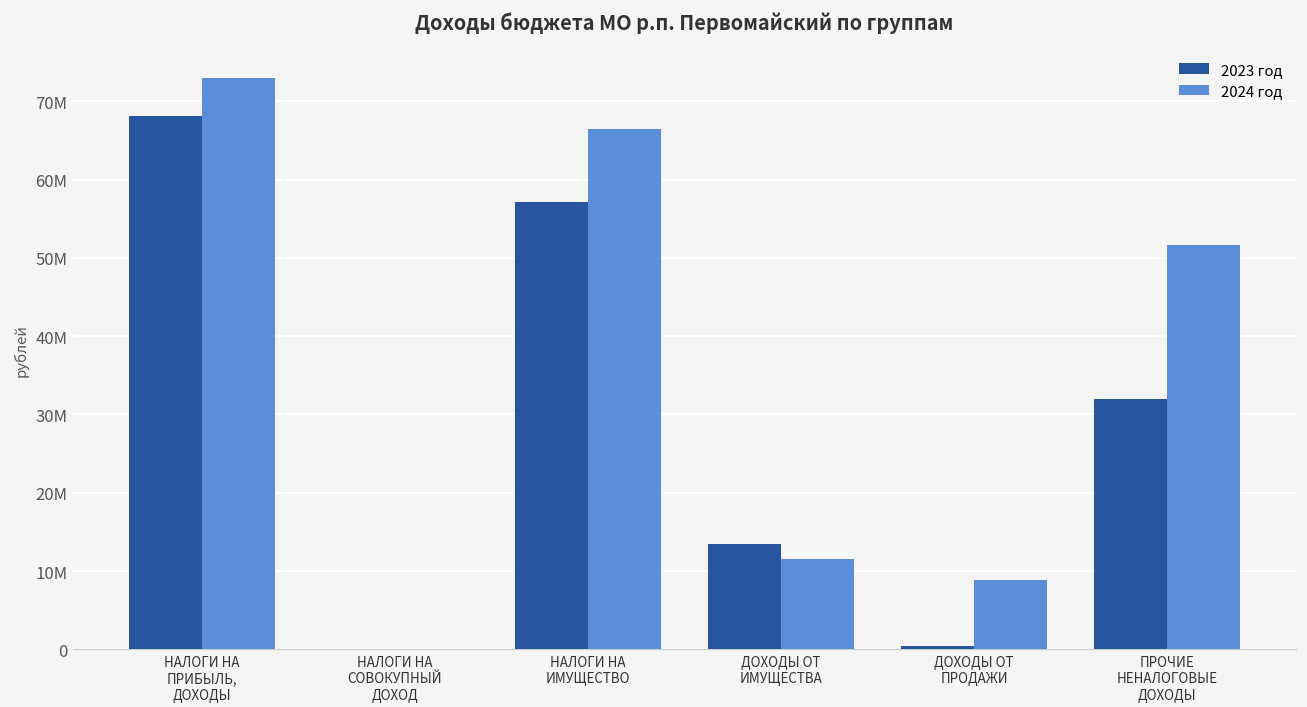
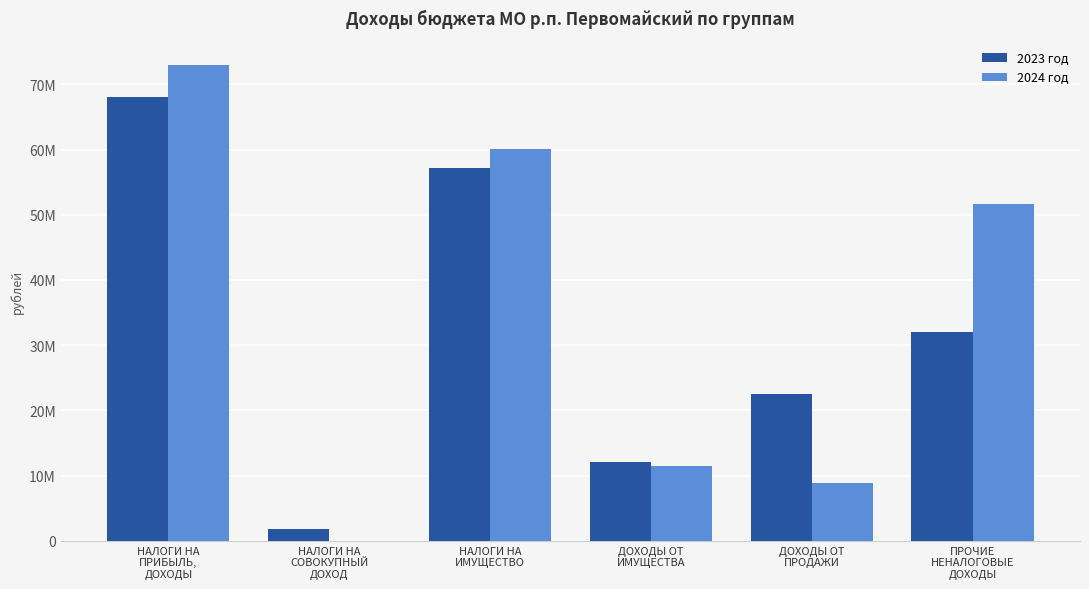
  {
    "2023 год": {
      "НАЛОГИ НА ПРИБЫЛЬ, ДОХОДЫ": 68000000,
-     "НАЛОГИ НА СОВОКУПНЫЙ ДОХОД": 0,
+     "НАЛОГИ НА СОВОКУПНЫЙ ДОХОД": 2000000,
      "НАЛОГИ НА ИМУЩЕСТВО": 57000000,
-     "ДОХОДЫ ОТ ИМУЩЕСТВА": 13000000,
-     "ДОХОДЫ ОТ ПРОДАЖИ": 0,
+     "ДОХОДЫ ОТ ИМУЩЕСТВА": 12000000,
+     "ДОХОДЫ ОТ ПРОДАЖИ": 23000000,
      "ПРОЧИЕ НЕНАЛОГОВЫЕ ДОХОДЫ": 32000000
    },
    "2024 год": {
      "НАЛОГИ НА ПРИБЫЛЬ, ДОХОДЫ": 73000000,
-     "НАЛОГИ НА ИМУЩЕСТВО": 66000000,
+     "НАЛОГИ НА ИМУЩЕСТВО": 60000000,
      "ДОХОДЫ ОТ ИМУЩЕСТВА": 12000000,
      "ДОХОДЫ ОТ ПРОДАЖИ": 9000000,
      "ПРОЧИЕ НЕНАЛОГОВЫЕ ДОХОДЫ": 52000000
    }
  }
